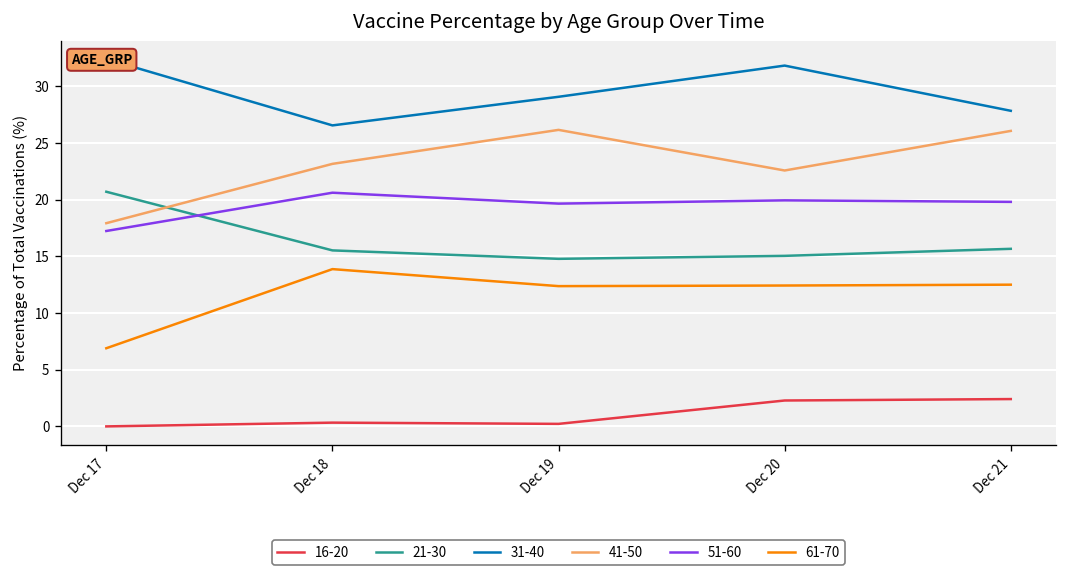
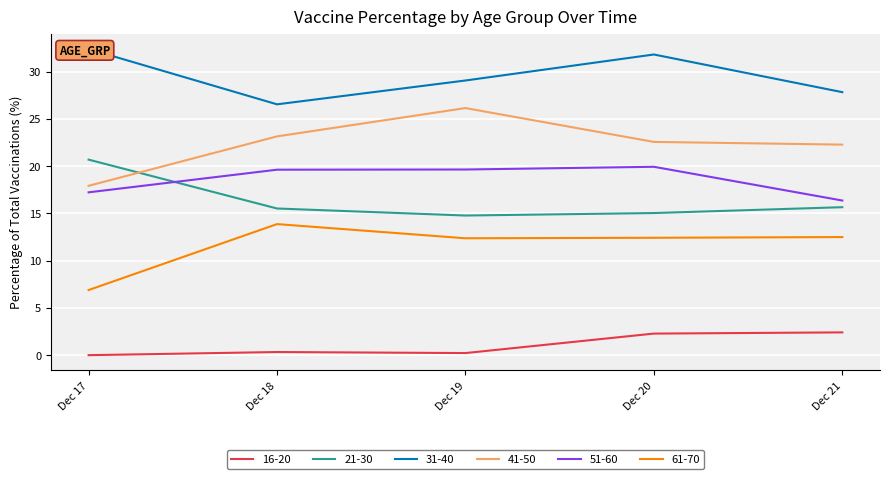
  {
    "16-20": {
      "Dec 17": 0,
      "Dec 18": 0,
      "Dec 19": 0,
      "Dec 20": 2,
      "Dec 21": 2
    },
    "21-30": {
      "Dec 17": 21,
      "Dec 18": 16,
      "Dec 19": 15,
      "Dec 20": 15,
      "Dec 21": 16
    },
    "31-40": {
      "Dec 18": 27,
      "Dec 19": 29,
      "Dec 20": 32,
      "Dec 21": 28
    },
    "41-50": {
      "Dec 17": 18,
      "Dec 18": 23,
      "Dec 19": 26,
      "Dec 20": 23,
-     "Dec 21": 26
+     "Dec 21": 22
    },
    "51-60": {
      "Dec 17": 17,
-     "Dec 18": 21,
+     "Dec 18": 20,
      "Dec 19": 20,
      "Dec 20": 20,
-     "Dec 21": 20
+     "Dec 21": 16
    },
    "61-70": {
      "Dec 17": 7,
      "Dec 18": 14,
      "Dec 19": 12,
      "Dec 20": 12,
      "Dec 21": 13
    }
  }
